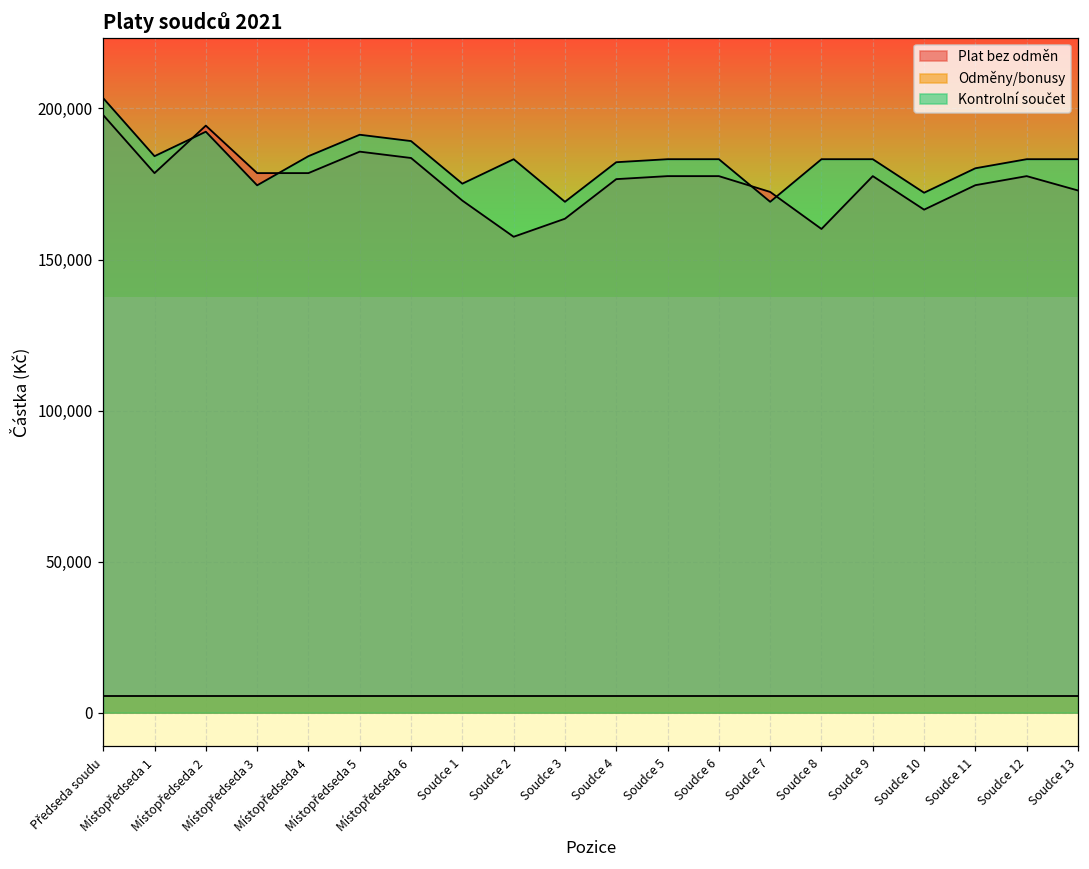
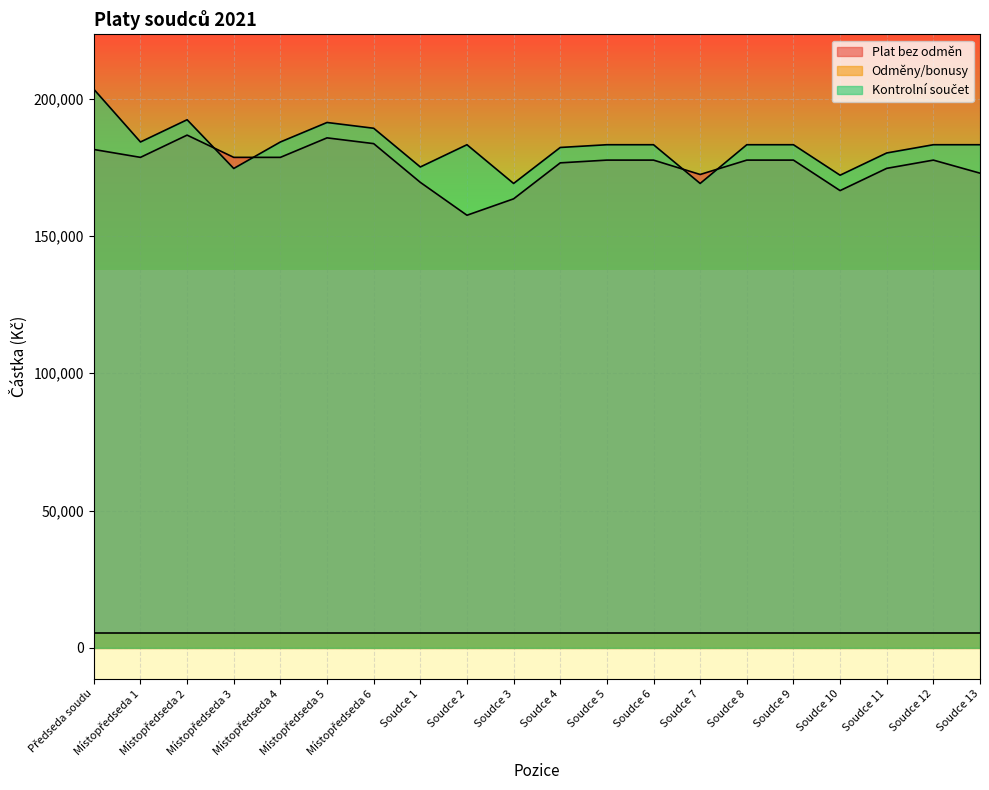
  {
    "Plat bez odměn": {
-     "Předseda soudu": "198,000",
+     "Předseda soudu": "181,000",
      "Místopředseda 1": "179,000",
-     "Místopředseda 2": "194,000",
+     "Místopředseda 2": "187,000",
      "Místopředseda 3": "179,000",
      "Místopředseda 4": "179,000",
      "Místopředseda 5": "186,000",
      "Místopředseda 6": "184,000",
      "Soudce 1": "170,000",
      "Soudce 2": "158,000",
      "Soudce 3": "164,000",
      "Soudce 4": "177,000",
      "Soudce 5": "178,000",
      "Soudce 6": "178,000",
      "Soudce 7": "172,000",
-     "Soudce 8": "160,000",
+     "Soudce 8": "178,000",
      "Soudce 9": "178,000",
      "Soudce 10": "167,000",
      "Soudce 11": "175,000",
      "Soudce 12": "178,000",
      "Soudce 13": "173,000"
    },
    "Odměny/bonusy": {
      "Předseda soudu": "6,000",
      "Místopředseda 1": "6,000",
      "Místopředseda 2": "6,000",
      "Místopředseda 3": "6,000",
      "Místopředseda 4": "6,000",
      "Místopředseda 5": "6,000",
      "Místopředseda 6": "6,000",
      "Soudce 1": "6,000",
      "Soudce 2": "6,000",
      "Soudce 3": "6,000",
      "Soudce 4": "6,000",
      "Soudce 5": "6,000",
      "Soudce 6": "6,000",
      "Soudce 7": "6,000",
      "Soudce 8": "6,000",
      "Soudce 9": "6,000",
      "Soudce 10": "6,000",
      "Soudce 11": "6,000",
      "Soudce 12": "6,000",
      "Soudce 13": "6,000"
    },
    "Kontrolní součet": {
      "Předseda soudu": "203,000",
      "Místopředseda 1": "184,000",
      "Místopředseda 2": "192,000",
      "Místopředseda 3": "175,000",
      "Místopředseda 4": "184,000",
      "Místopředseda 5": "191,000",
      "Místopředseda 6": "189,000",
      "Soudce 1": "175,000",
      "Soudce 2": "183,000",
      "Soudce 3": "169,000",
      "Soudce 4": "182,000",
      "Soudce 5": "183,000",
      "Soudce 6": "183,000",
      "Soudce 7": "169,000",
      "Soudce 8": "183,000",
      "Soudce 9": "183,000",
      "Soudce 10": "172,000",
      "Soudce 11": "180,000",
      "Soudce 12": "183,000",
      "Soudce 13": "183,000"
    }
  }
